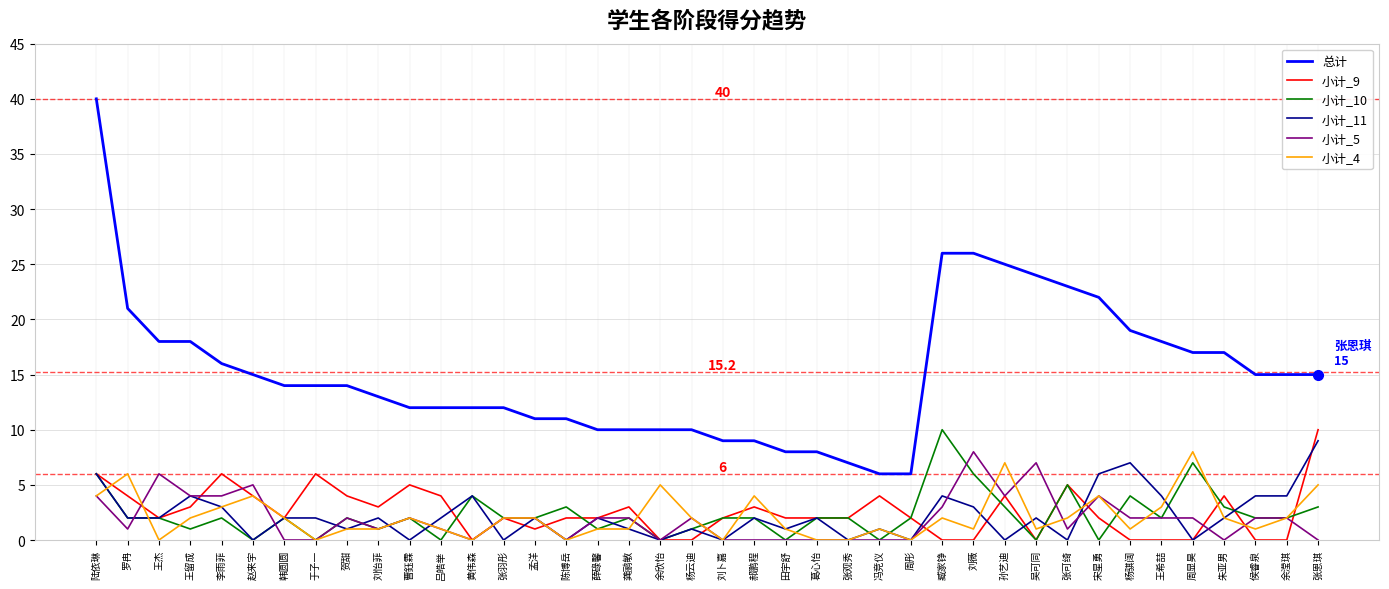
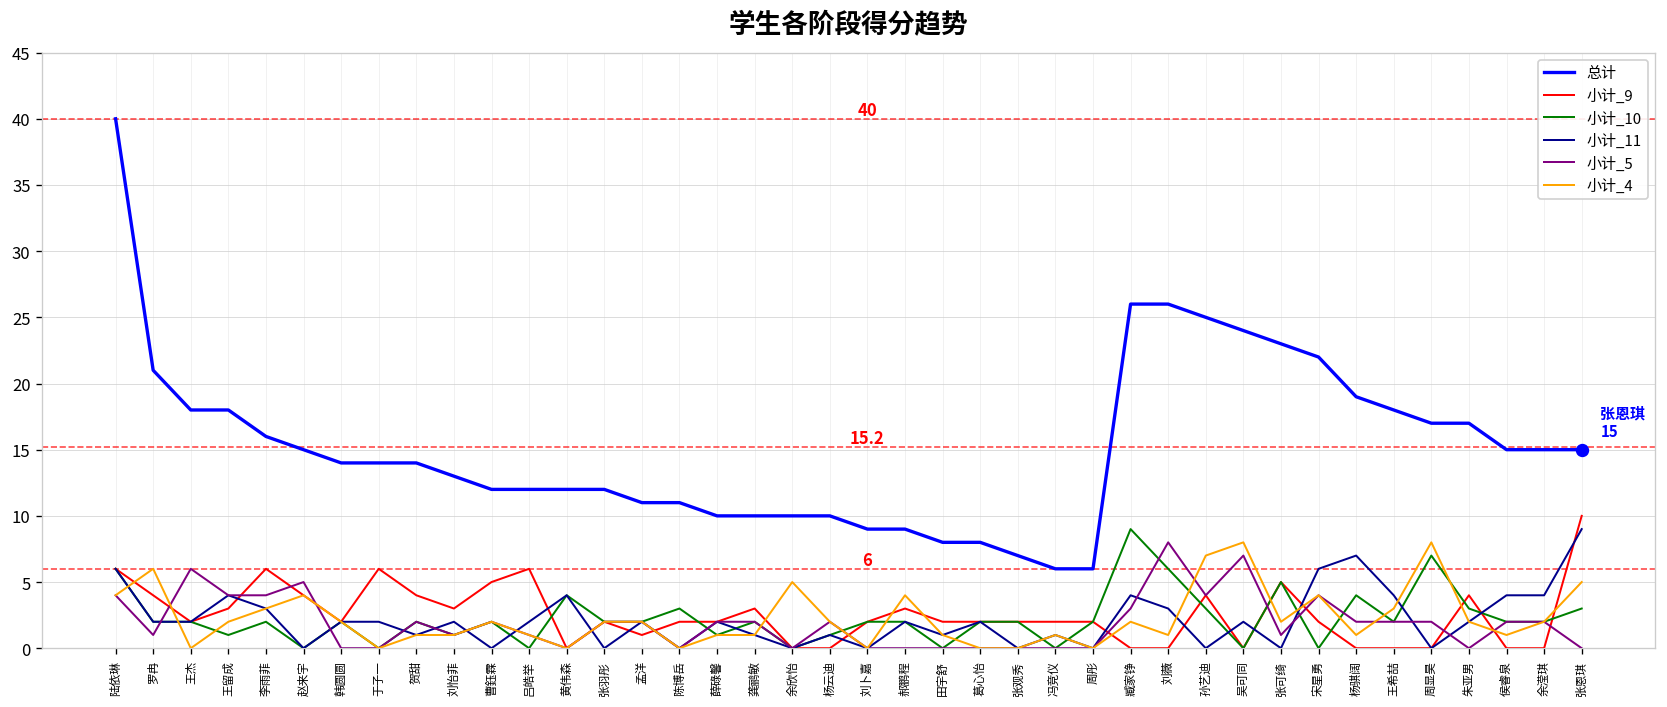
  {
    "小计_9": {
      "罗冉": 4,
      "王留成": 3,
      "李雨菲": 6,
      "于子一": 6,
      "贺甜": 4,
      "刘怡菲": 3,
      "曹鈺霖": 5,
-     "吕皓举": 4,
+     "吕皓举": 6,
      "孟洋": 1,
      "陈博岳": 2,
      "龚鹂敏": 3,
      "杨云迪": 0,
      "郝鹏程": 3,
      "田宇舒": 2,
-     "冯竞仪": 4,
+     "冯竞仪": 2,
      "臧家铮": 0,
      "刘薇": 0,
      "宋星勇": 2,
      "杨骐阔": 0,
      "王希喆": 0,
      "朱亚男": 4,
      "侯睿泉": 0,
      "余滢琪": 0,
      "张恩琪": 10
    },
    "小计_10": {
      "王留成": 1,
      "李雨菲": 2,
      "吕皓举": 0,
      "陈博岳": 3,
-     "臧家铮": 10,
+     "臧家铮": 9,
      "刘薇": 6,
      "孙艺迪": 3,
      "宋星勇": 0,
      "杨骐阔": 4,
      "周显昊": 7,
      "朱亚男": 3,
      "张恩琪": 3
    },
    "小计_11": {
      "于子一": 2,
      "刘怡菲": 2,
      "曹鈺霖": 0,
      "吕皓举": 2,
      "张羽彤": 0,
      "臧家铮": 4,
      "刘薇": 3,
      "孙艺迪": 0,
      "吴可同": 2,
      "张可绮": 0,
      "宋星勇": 6,
      "杨骐阔": 7,
      "王希喆": 4,
      "侯睿泉": 4,
      "余滢琪": 4,
      "张恩琪": 9
    },
    "小计_5": {
      "罗冉": 1,
      "王杰": 6,
      "李雨菲": 4,
      "赵来宇": 5,
      "韩圆圆": 0,
      "郝鹏程": 0,
      "臧家铮": 3,
      "刘薇": 8,
      "吴可同": 7,
      "张可绮": 1,
      "杨骐阔": 2,
      "周显昊": 2,
      "朱亚男": 0,
      "张恩琪": 0
    },
    "小计_4": {
      "罗冉": 6,
      "王杰": 0,
      "王留成": 2,
      "余欣怡": 5,
      "郝鹏程": 4,
      "臧家铮": 2,
      "刘薇": 1,
      "孙艺迪": 7,
-     "吴可同": 1,
+     "吴可同": 8,
      "张可绮": 2,
      "杨骐阔": 1,
      "王希喆": 3,
      "周显昊": 8,
      "侯睿泉": 1,
      "张恩琪": 5
    }
  }
